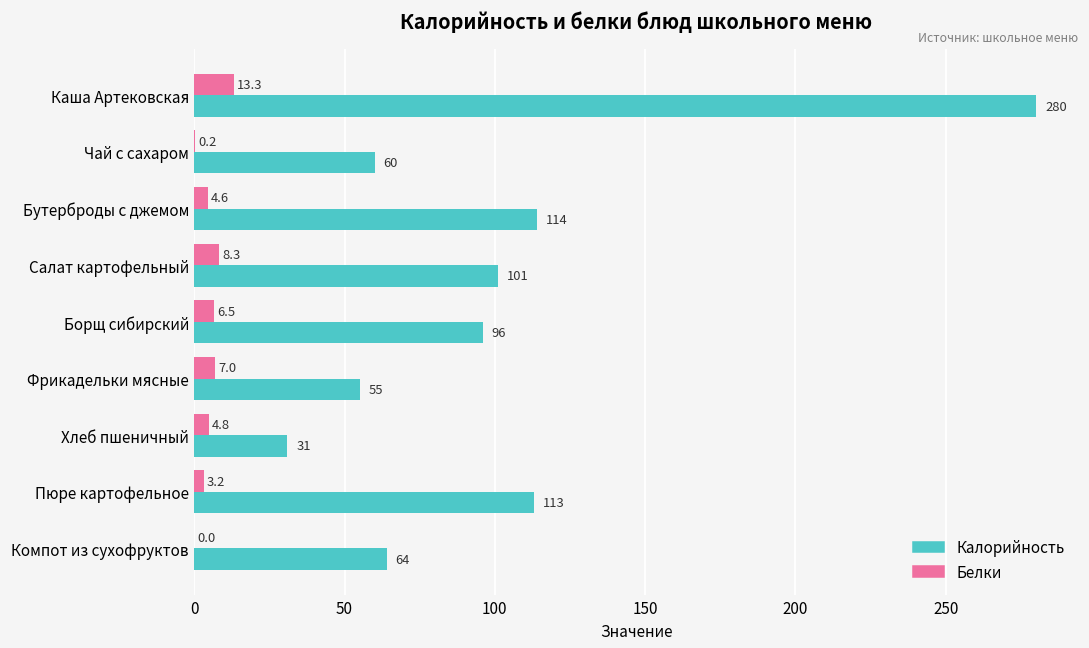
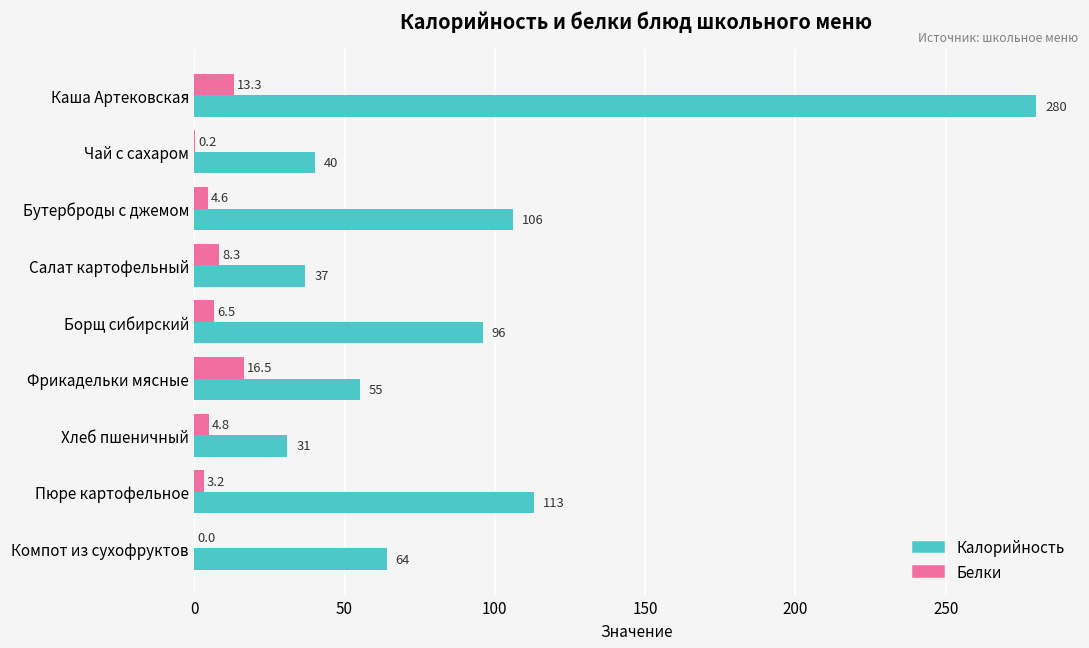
  {
    "Калорийность": {
      "Каша Артековская": 280,
-     "Чай с сахаром": 60,
-     "Бутерброды с джемом": 114,
-     "Салат картофельный": 101,
+     "Чай с сахаром": 40,
+     "Бутерброды с джемом": 106,
+     "Салат картофельный": 37,
      "Борщ сибирский": 96,
      "Фрикадельки мясные": 55,
      "Хлеб пшеничный": 31,
      "Пюре картофельное": 113,
      "Компот из сухофруктов": 64
    },
    "Белки": {
      "Каша Артековская": 13.3,
      "Чай с сахаром": 0.2,
      "Бутерброды с джемом": 4.6,
      "Салат картофельный": 8.3,
      "Борщ сибирский": 6.5,
-     "Фрикадельки мясные": 7.0,
+     "Фрикадельки мясные": 16.5,
      "Хлеб пшеничный": 4.8,
      "Пюре картофельное": 3.2,
      "Компот из сухофруктов": 0.0
    }
  }
